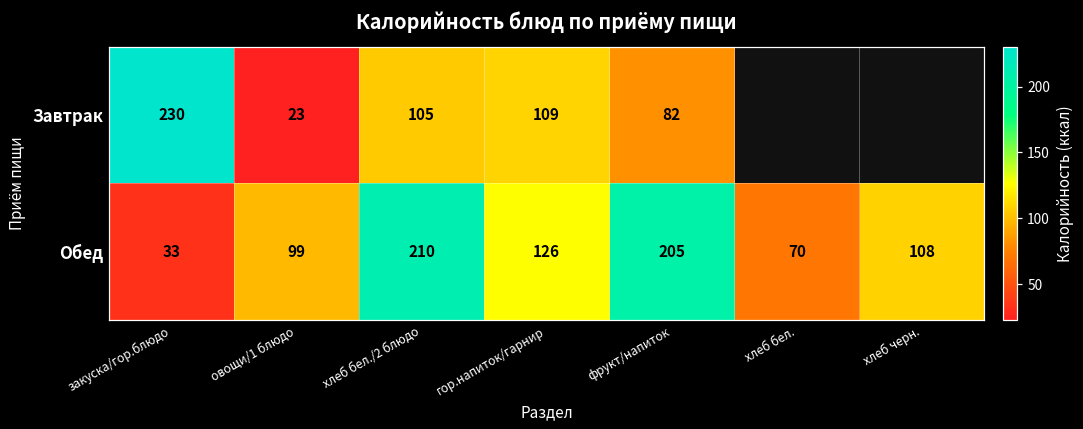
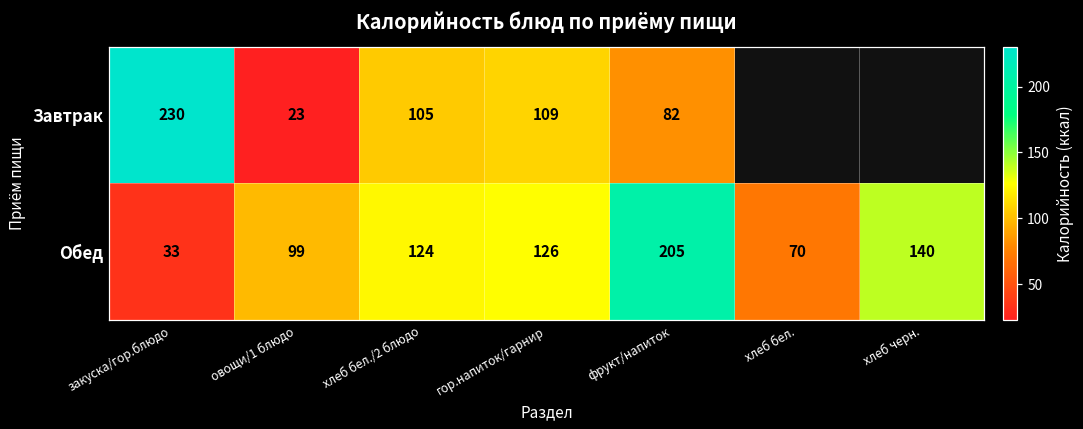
  {
    "Завтрак": {
      "закуска/гор.блюдо": 230,
      "овощи/1 блюдо": 23,
      "хлеб бел./2 блюдо": 105,
      "гор.напиток/гарнир": 109,
      "фрукт/напиток": 82
    },
    "Обед": {
      "закуска/гор.блюдо": 33,
      "овощи/1 блюдо": 99,
-     "хлеб бел./2 блюдо": 210,
+     "хлеб бел./2 блюдо": 124,
      "гор.напиток/гарнир": 126,
      "фрукт/напиток": 205,
      "хлеб бел.": 70,
-     "хлеб черн.": 108
+     "хлеб черн.": 140
    }
  }
